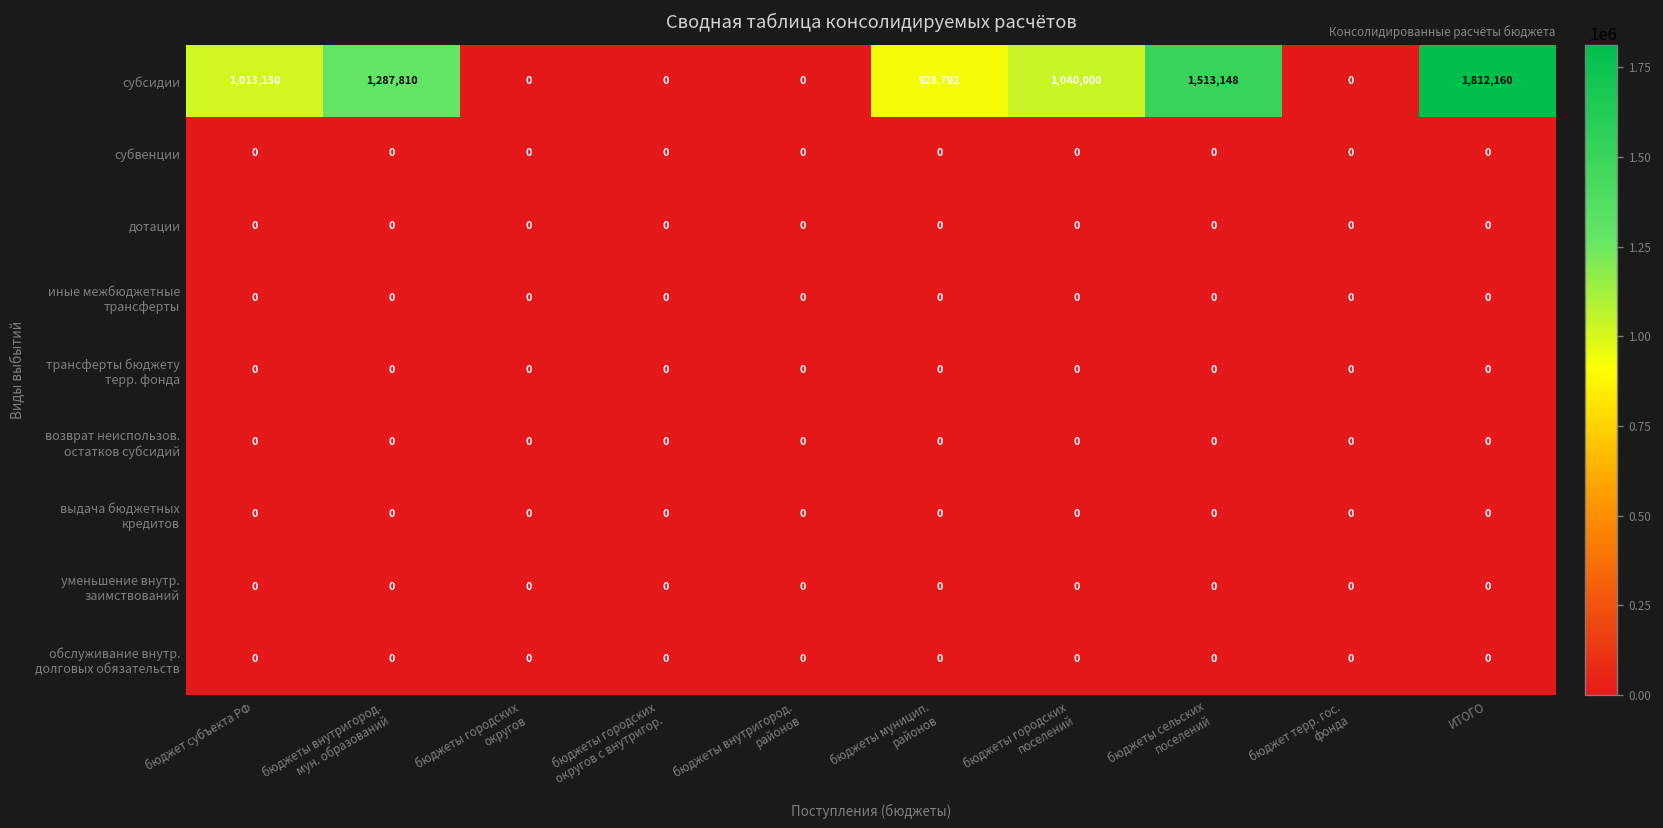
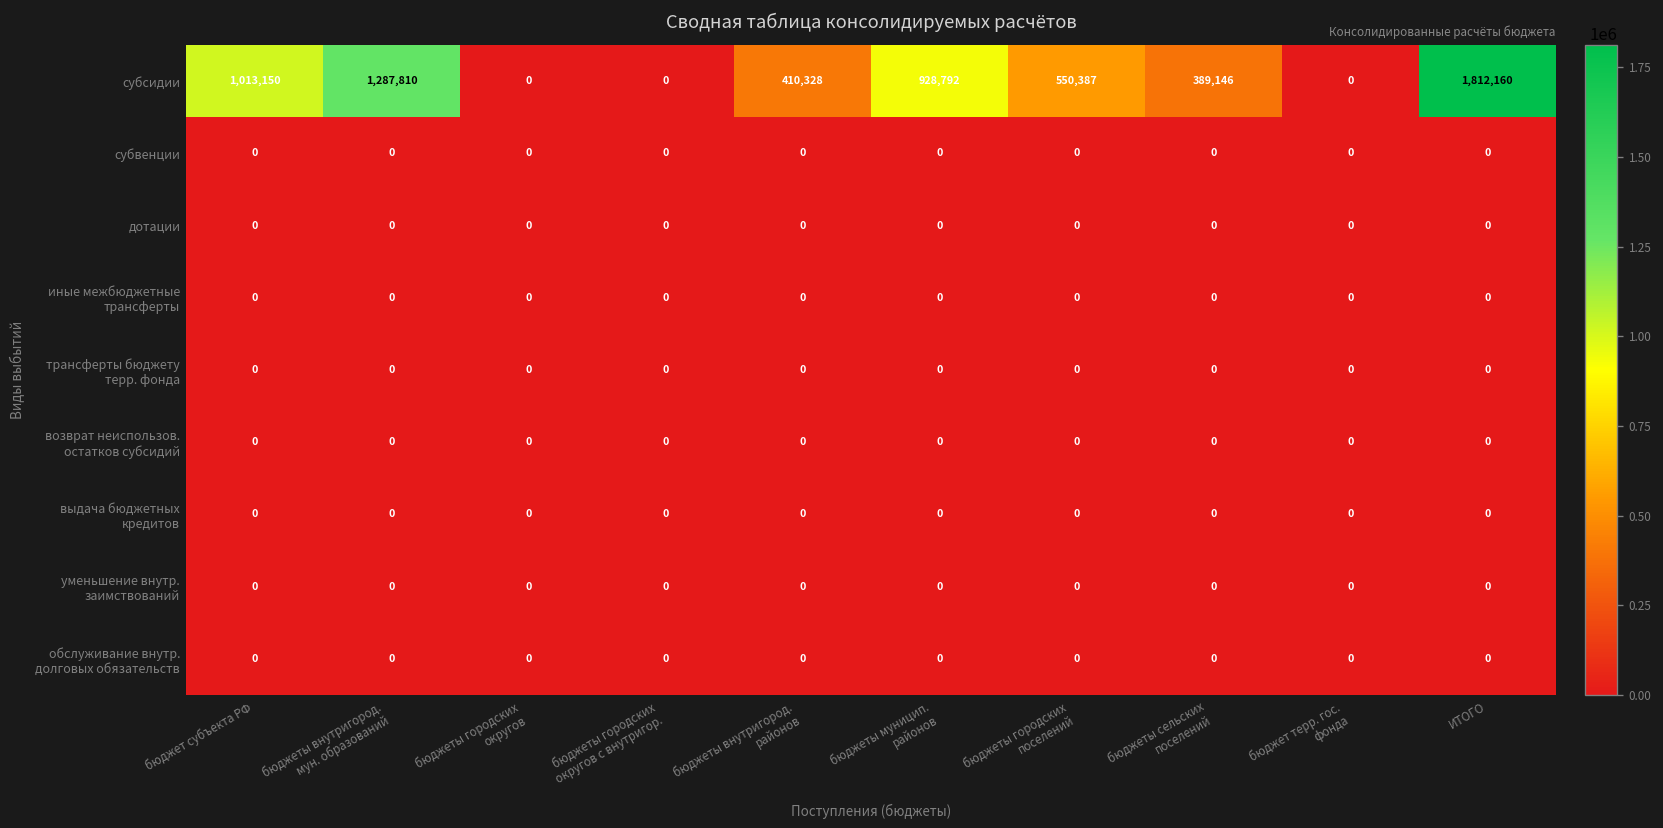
  {
    "субсидии": {
      "бюджет субъекта РФ": "1,013,150",
      "бюджеты внутригород. мун. образований": "1,287,810",
      "бюджеты городских округов": "0",
      "бюджеты городских округов с внутригор.": "0",
-     "бюджеты внутригород. районов": "0",
+     "бюджеты внутригород. районов": "410,328",
      "бюджеты муницип. районов": "928,792",
-     "бюджеты городских поселений": "1,040,000",
-     "бюджеты сельских поселений": "1,513,148",
+     "бюджеты городских поселений": "550,387",
+     "бюджеты сельских поселений": "389,146",
      "бюджет терр. гос. фонда": "0",
      "ИТОГО": "1,812,160"
    },
    "субвенции": {
      "бюджет субъекта РФ": "0",
      "бюджеты внутригород. мун. образований": "0",
      "бюджеты городских округов": "0",
      "бюджеты городских округов с внутригор.": "0",
      "бюджеты внутригород. районов": "0",
      "бюджеты муницип. районов": "0",
      "бюджеты городских поселений": "0",
      "бюджеты сельских поселений": "0",
      "бюджет терр. гос. фонда": "0",
      "ИТОГО": "0"
    },
    "дотации": {
      "бюджет субъекта РФ": "0",
      "бюджеты внутригород. мун. образований": "0",
      "бюджеты городских округов": "0",
      "бюджеты городских округов с внутригор.": "0",
      "бюджеты внутригород. районов": "0",
      "бюджеты муницип. районов": "0",
      "бюджеты городских поселений": "0",
      "бюджеты сельских поселений": "0",
      "бюджет терр. гос. фонда": "0",
      "ИТОГО": "0"
    },
    "иные межбюджетные трансферты": {
      "бюджет субъекта РФ": "0",
      "бюджеты внутригород. мун. образований": "0",
      "бюджеты городских округов": "0",
      "бюджеты городских округов с внутригор.": "0",
      "бюджеты внутригород. районов": "0",
      "бюджеты муницип. районов": "0",
      "бюджеты городских поселений": "0",
      "бюджеты сельских поселений": "0",
      "бюджет терр. гос. фонда": "0",
      "ИТОГО": "0"
    },
    "трансферты бюджету терр. фонда": {
      "бюджет субъекта РФ": "0",
      "бюджеты внутригород. мун. образований": "0",
      "бюджеты городских округов": "0",
      "бюджеты городских округов с внутригор.": "0",
      "бюджеты внутригород. районов": "0",
      "бюджеты муницип. районов": "0",
      "бюджеты городских поселений": "0",
      "бюджеты сельских поселений": "0",
      "бюджет терр. гос. фонда": "0",
      "ИТОГО": "0"
    },
    "возврат неиспользов. остатков субсидий": {
      "бюджет субъекта РФ": "0",
      "бюджеты внутригород. мун. образований": "0",
      "бюджеты городских округов": "0",
      "бюджеты городских округов с внутригор.": "0",
      "бюджеты внутригород. районов": "0",
      "бюджеты муницип. районов": "0",
      "бюджеты городских поселений": "0",
      "бюджеты сельских поселений": "0",
      "бюджет терр. гос. фонда": "0",
      "ИТОГО": "0"
    },
    "выдача бюджетных кредитов": {
      "бюджет субъекта РФ": "0",
      "бюджеты внутригород. мун. образований": "0",
      "бюджеты городских округов": "0",
      "бюджеты городских округов с внутригор.": "0",
      "бюджеты внутригород. районов": "0",
      "бюджеты муницип. районов": "0",
      "бюджеты городских поселений": "0",
      "бюджеты сельских поселений": "0",
      "бюджет терр. гос. фонда": "0",
      "ИТОГО": "0"
    },
    "уменьшение внутр. заимствований": {
      "бюджет субъекта РФ": "0",
      "бюджеты внутригород. мун. образований": "0",
      "бюджеты городских округов": "0",
      "бюджеты городских округов с внутригор.": "0",
      "бюджеты внутригород. районов": "0",
      "бюджеты муницип. районов": "0",
      "бюджеты городских поселений": "0",
      "бюджеты сельских поселений": "0",
      "бюджет терр. гос. фонда": "0",
      "ИТОГО": "0"
    },
    "обслуживание внутр. долговых обязательств": {
      "бюджет субъекта РФ": "0",
      "бюджеты внутригород. мун. образований": "0",
      "бюджеты городских округов": "0",
      "бюджеты городских округов с внутригор.": "0",
      "бюджеты внутригород. районов": "0",
      "бюджеты муницип. районов": "0",
      "бюджеты городских поселений": "0",
      "бюджеты сельских поселений": "0",
      "бюджет терр. гос. фонда": "0",
      "ИТОГО": "0"
    }
  }
